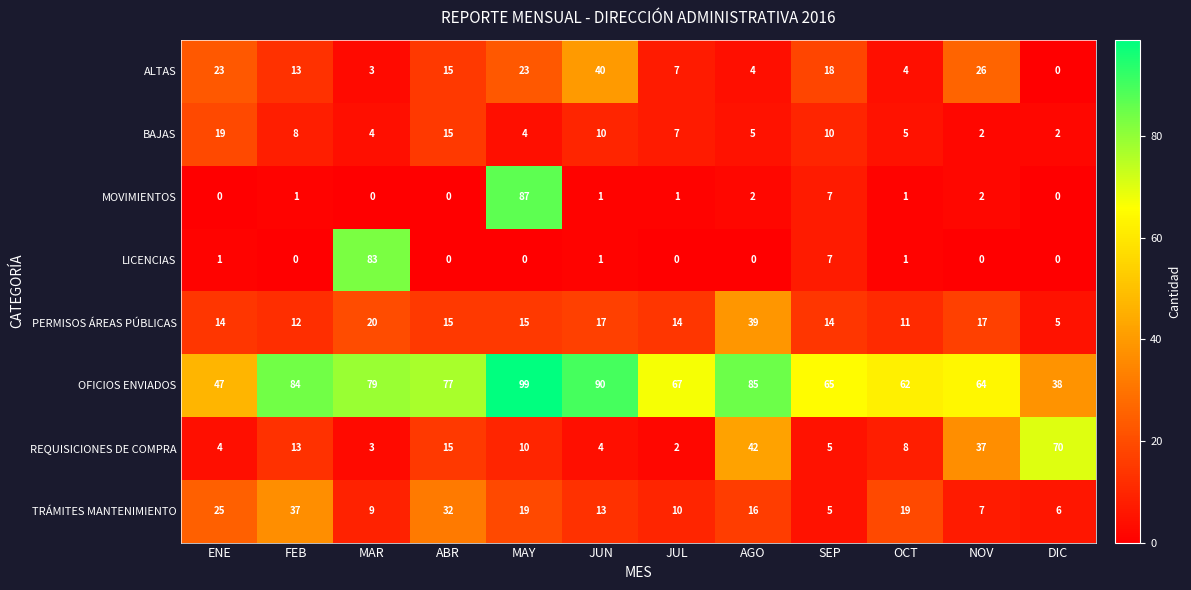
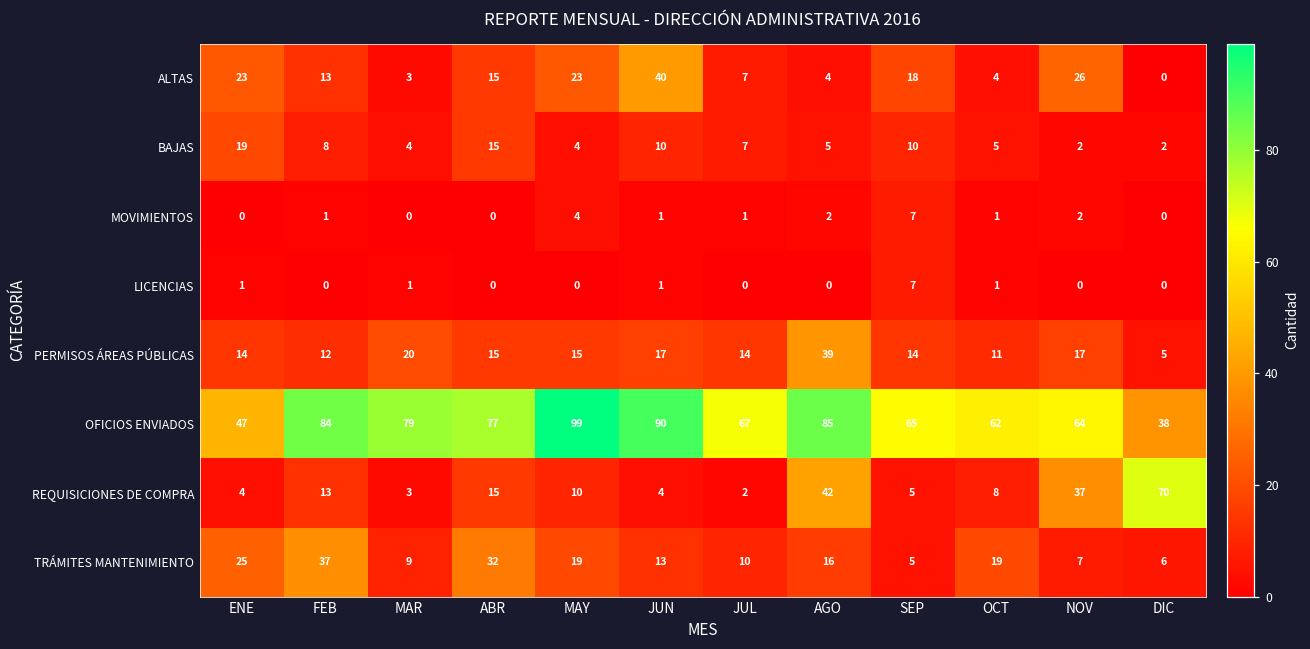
  {
    "ALTAS": {
      "ENE": 23,
      "FEB": 13,
      "MAR": 3,
      "ABR": 15,
      "MAY": 23,
      "JUN": 40,
      "JUL": 7,
      "AGO": 4,
      "SEP": 18,
      "OCT": 4,
      "NOV": 26,
      "DIC": 0
    },
    "BAJAS": {
      "ENE": 19,
      "FEB": 8,
      "MAR": 4,
      "ABR": 15,
      "MAY": 4,
      "JUN": 10,
      "JUL": 7,
      "AGO": 5,
      "SEP": 10,
      "OCT": 5,
      "NOV": 2,
      "DIC": 2
    },
    "MOVIMIENTOS": {
      "ENE": 0,
      "FEB": 1,
      "MAR": 0,
      "ABR": 0,
-     "MAY": 87,
+     "MAY": 4,
      "JUN": 1,
      "JUL": 1,
      "AGO": 2,
      "SEP": 7,
      "OCT": 1,
      "NOV": 2,
      "DIC": 0
    },
    "LICENCIAS": {
      "ENE": 1,
      "FEB": 0,
-     "MAR": 83,
+     "MAR": 1,
      "ABR": 0,
      "MAY": 0,
      "JUN": 1,
      "JUL": 0,
      "AGO": 0,
      "SEP": 7,
      "OCT": 1,
      "NOV": 0,
      "DIC": 0
    },
    "PERMISOS ÁREAS PÚBLICAS": {
      "ENE": 14,
      "FEB": 12,
      "MAR": 20,
      "ABR": 15,
      "MAY": 15,
      "JUN": 17,
      "JUL": 14,
      "AGO": 39,
      "SEP": 14,
      "OCT": 11,
      "NOV": 17,
      "DIC": 5
    },
    "OFICIOS ENVIADOS": {
      "ENE": 47,
      "FEB": 84,
      "MAR": 79,
      "ABR": 77,
      "MAY": 99,
      "JUN": 90,
      "JUL": 67,
      "AGO": 85,
      "SEP": 65,
      "OCT": 62,
      "NOV": 64,
      "DIC": 38
    },
    "REQUISICIONES DE COMPRA": {
      "ENE": 4,
      "FEB": 13,
      "MAR": 3,
      "ABR": 15,
      "MAY": 10,
      "JUN": 4,
      "JUL": 2,
      "AGO": 42,
      "SEP": 5,
      "OCT": 8,
      "NOV": 37,
      "DIC": 70
    },
    "TRÁMITES MANTENIMIENTO": {
      "ENE": 25,
      "FEB": 37,
      "MAR": 9,
      "ABR": 32,
      "MAY": 19,
      "JUN": 13,
      "JUL": 10,
      "AGO": 16,
      "SEP": 5,
      "OCT": 19,
      "NOV": 7,
      "DIC": 6
    }
  }
